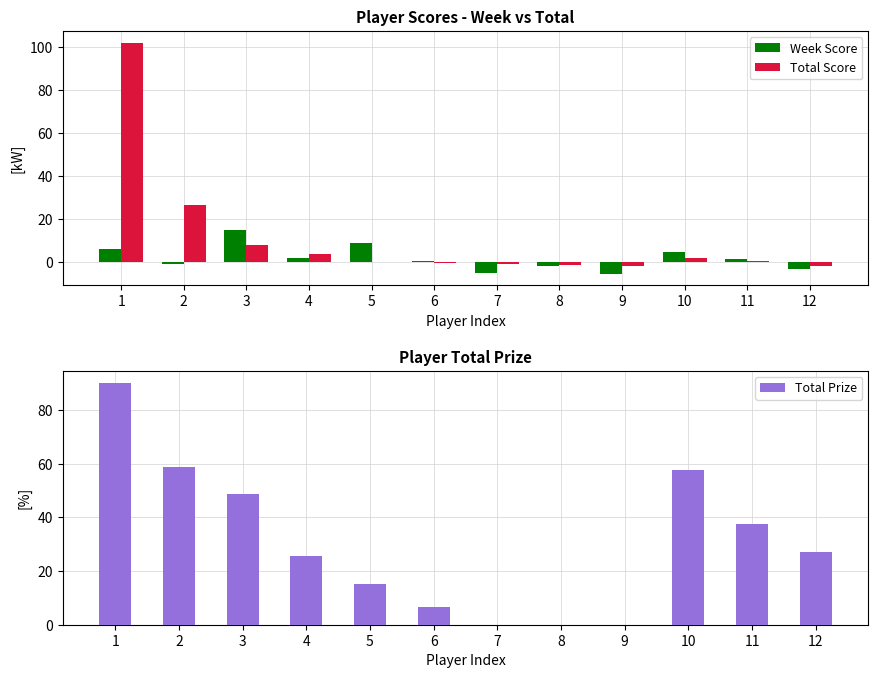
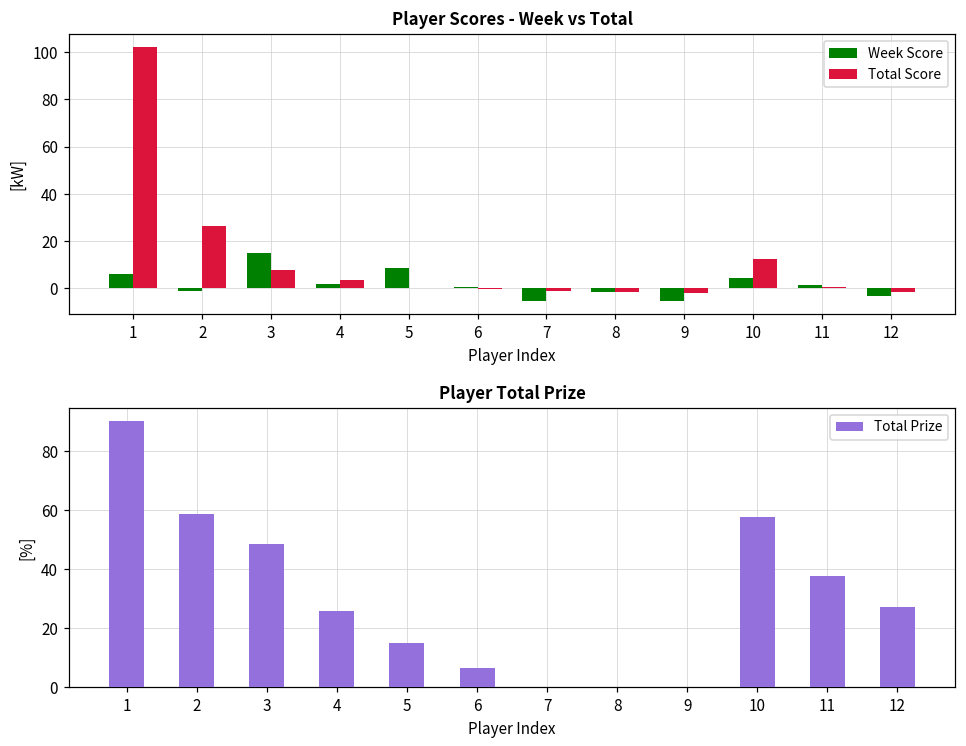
  {
    "Player Scores - Week vs Total": {
      "Week Score": {
        "1": 6,
        "3": 15,
        "4": 2,
        "5": 9,
        "7": -5,
        "8": -2,
        "9": -5,
        "10": 5,
        "11": 2,
        "12": -3
      },
      "Total Score": {
        "1": 102,
        "2": 26,
        "3": 8,
        "4": 4,
        "8": -1,
        "9": -2,
-       "10": 2,
+       "10": 12,
        "12": -2
      }
    },
    "Player Total Prize": {
      "1": 90,
      "2": 59,
      "3": 49,
      "4": 26,
      "5": 15,
      "6": 6,
      "7": 0,
      "8": 0,
      "9": 0,
      "10": 58,
      "11": 38,
      "12": 27
    }
  }
